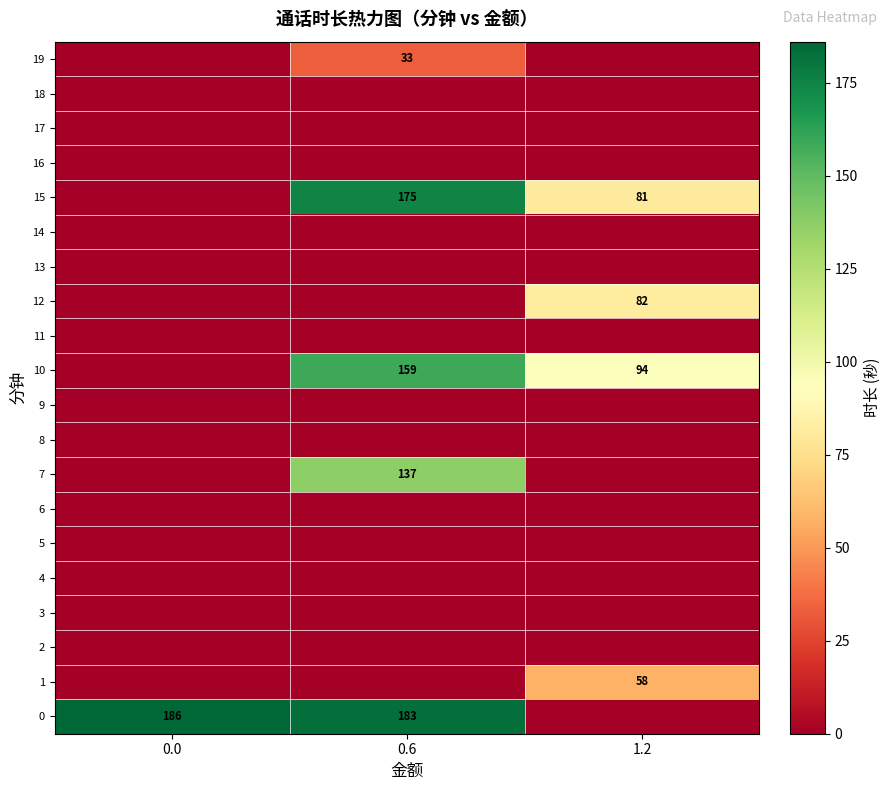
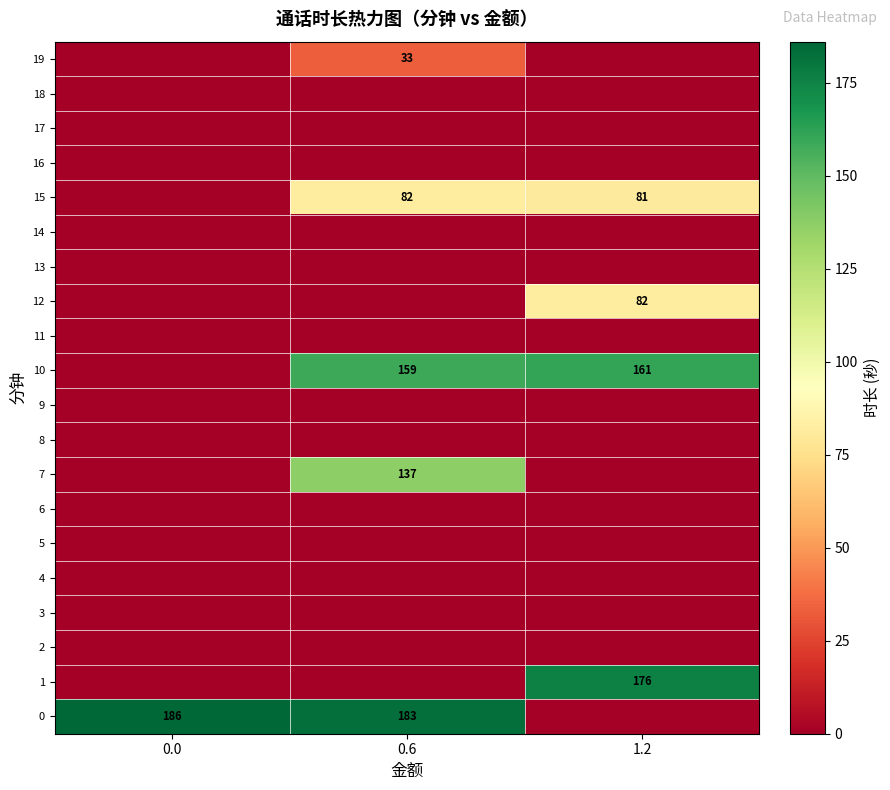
  {
    "19": {
      "0.6": 33
    },
    "15": {
-     "0.6": 175,
+     "0.6": 82,
      "1.2": 81
    },
    "12": {
      "1.2": 82
    },
    "10": {
      "0.6": 159,
-     "1.2": 94
+     "1.2": 161
    },
    "7": {
      "0.6": 137
    },
    "1": {
-     "1.2": 58
+     "1.2": 176
    },
    "0": {
      "0.0": 186,
      "0.6": 183
    }
  }
